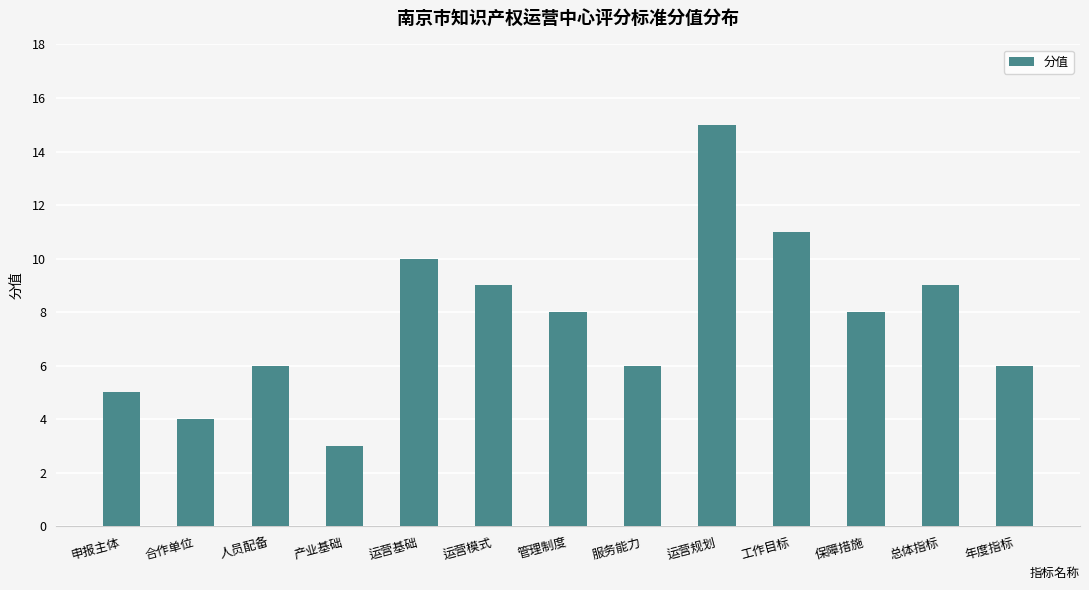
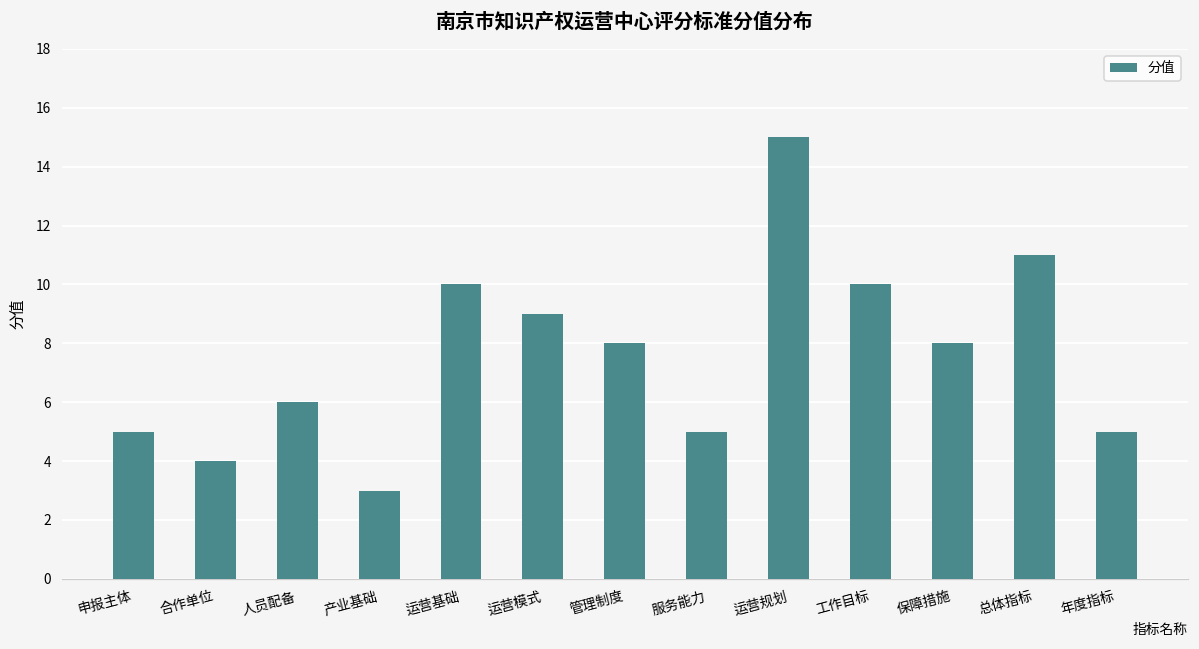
  {
    "申报主体": 5,
    "合作单位": 4,
    "人员配备": 6,
    "产业基础": 3,
    "运营基础": 10,
    "运营模式": 9,
    "管理制度": 8,
-   "服务能力": 6,
+   "服务能力": 5,
    "运营规划": 15,
-   "工作目标": 11,
+   "工作目标": 10,
    "保障措施": 8,
-   "总体指标": 9,
-   "年度指标": 6
+   "总体指标": 11,
+   "年度指标": 5
  }
